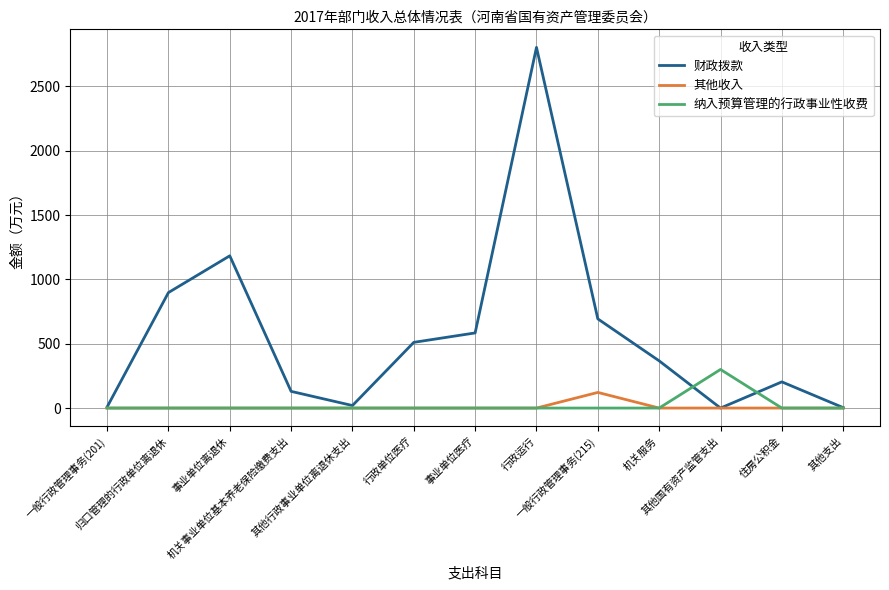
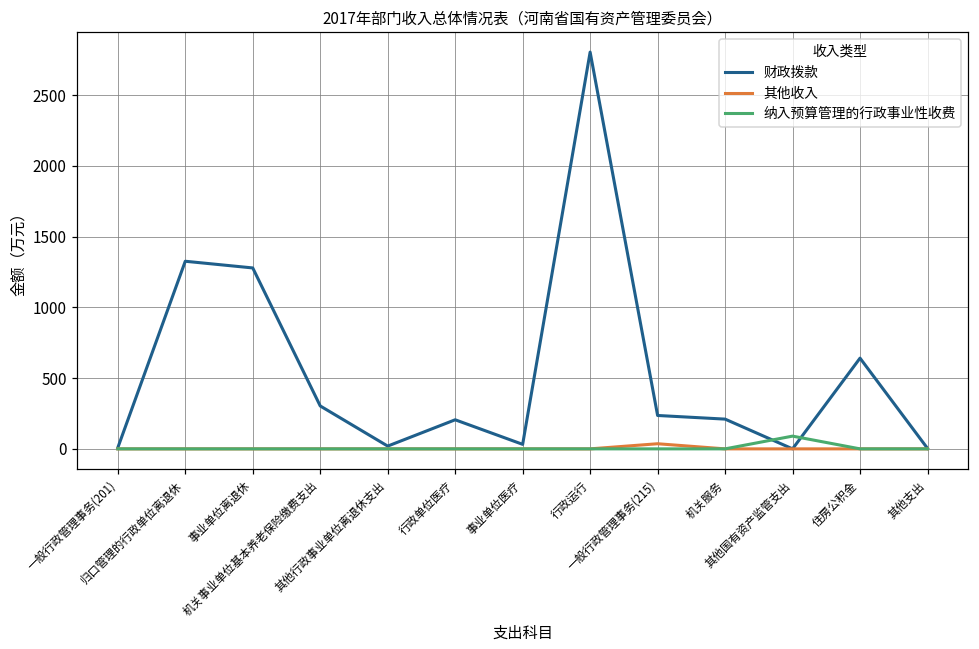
  {
    "财政拨款": {
-     "归口管理的行政单位离退休": 900,
-     "事业单位离退休": 1180,
-     "机关事业单位基本养老保险缴费支出": 130,
+     "归口管理的行政单位离退休": 1330,
+     "事业单位离退休": 1280,
+     "机关事业单位基本养老保险缴费支出": 300,
      "其他行政事业单位离退休支出": 20,
-     "行政单位医疗": 510,
-     "事业单位医疗": 580,
+     "行政单位医疗": 210,
+     "事业单位医疗": 30,
      "行政运行": 2800,
-     "一般行政管理事务(215)": 690,
-     "机关服务": 370,
-     "住房公积金": 200
+     "一般行政管理事务(215)": 240,
+     "机关服务": 210,
+     "住房公积金": 640
    },
    "其他收入": {
-     "一般行政管理事务(215)": 120
+     "一般行政管理事务(215)": 40
    },
    "纳入预算管理的行政事业性收费": {
      "一般行政管理事务(215)": 0,
-     "其他国有资产监管支出": 300
+     "其他国有资产监管支出": 90
    }
  }
